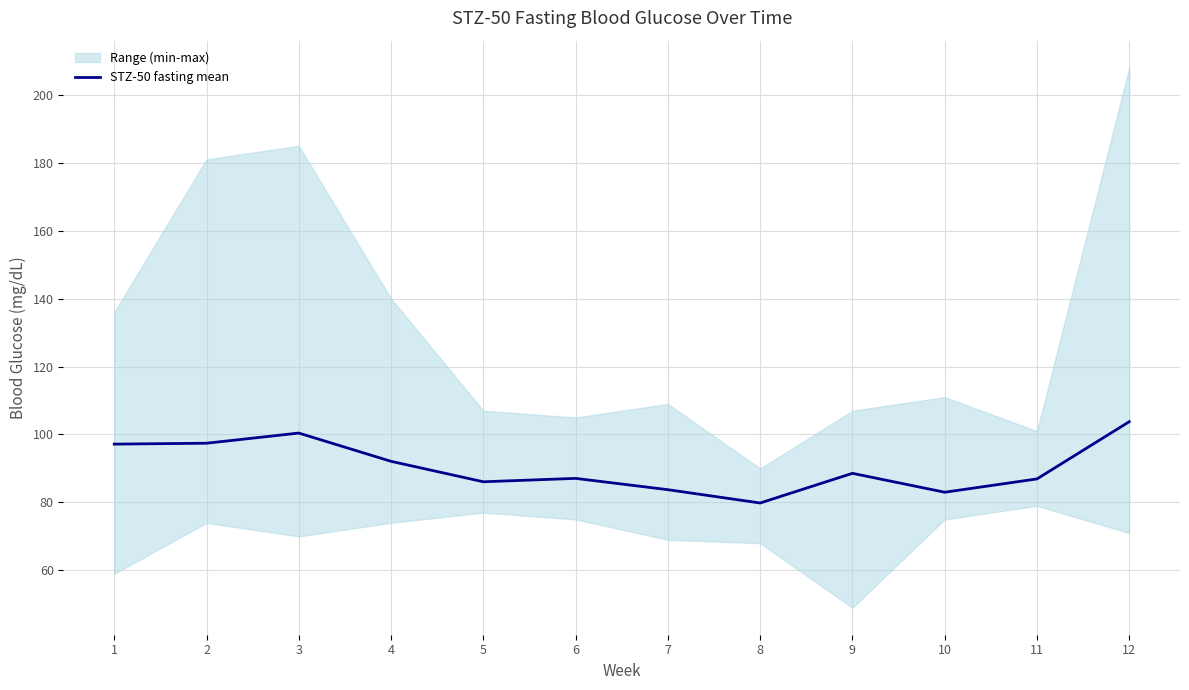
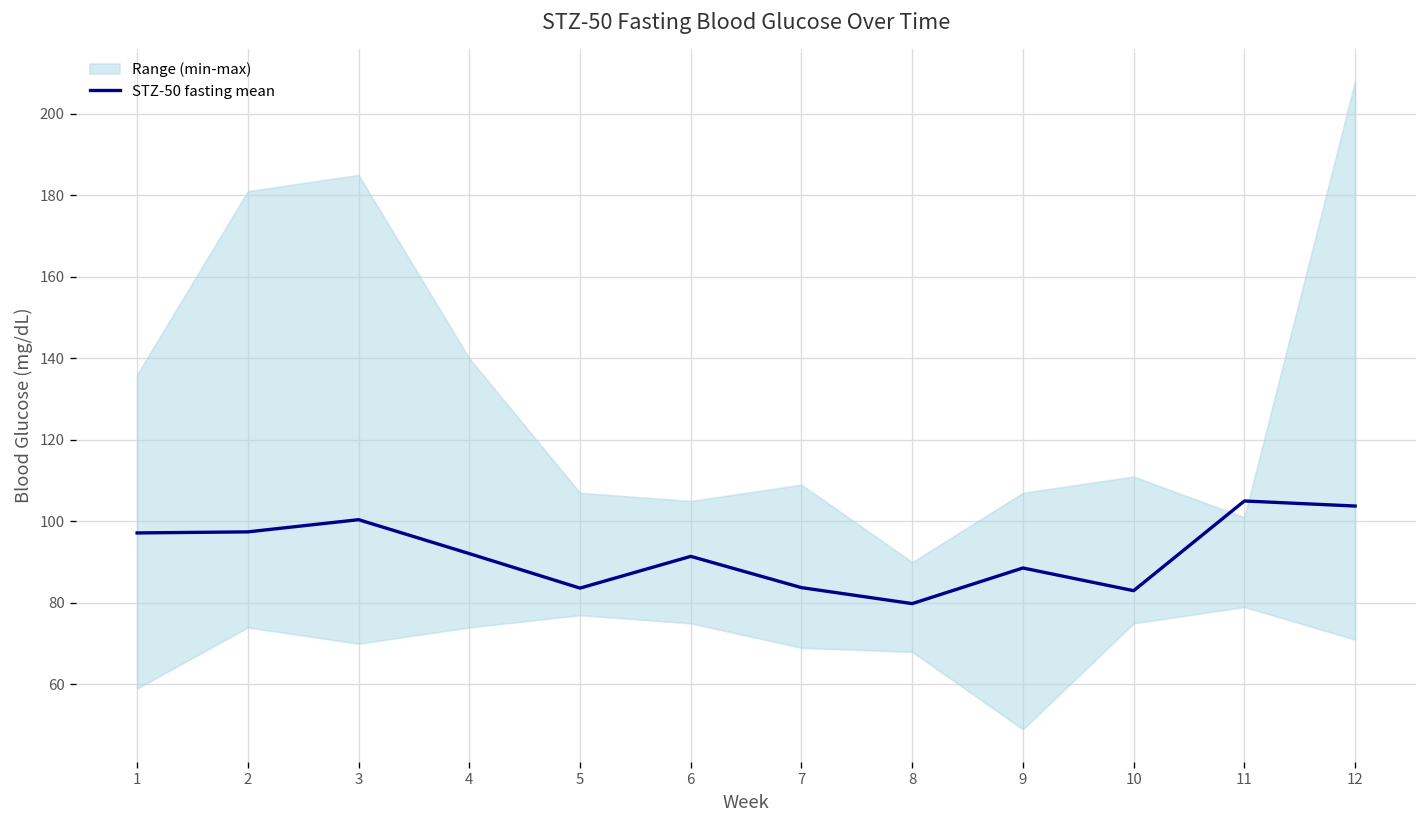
  {
    "STZ-50 fasting mean": {
      "1": 97,
      "2": 97,
      "3": 100,
      "4": 92,
-     "5": 86,
-     "6": 87,
+     "5": 84,
+     "6": 91,
      "7": 84,
      "8": 80,
      "9": 89,
      "10": 83,
-     "11": 87,
+     "11": 105,
      "12": 104
    }
  }
